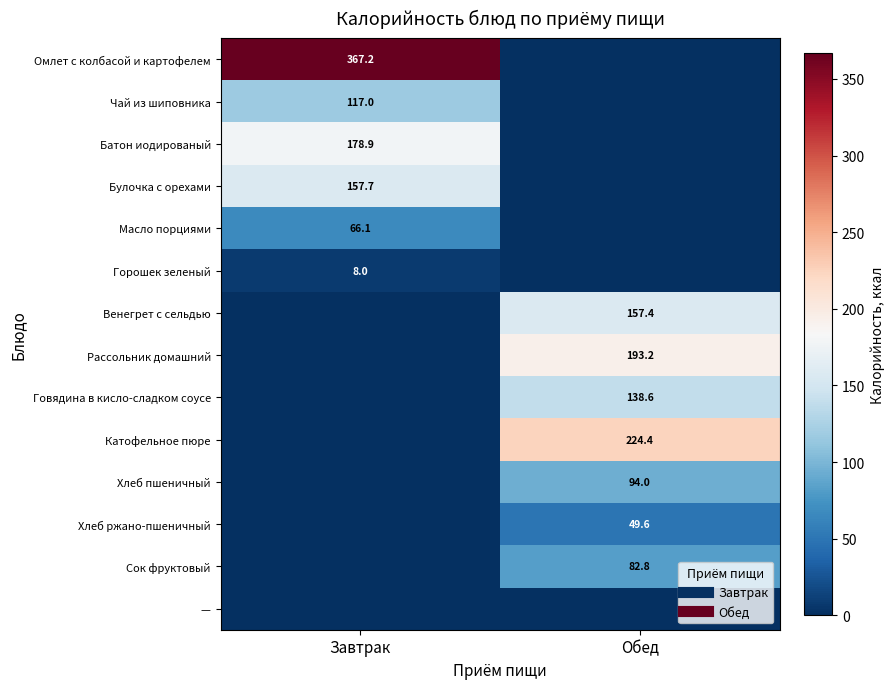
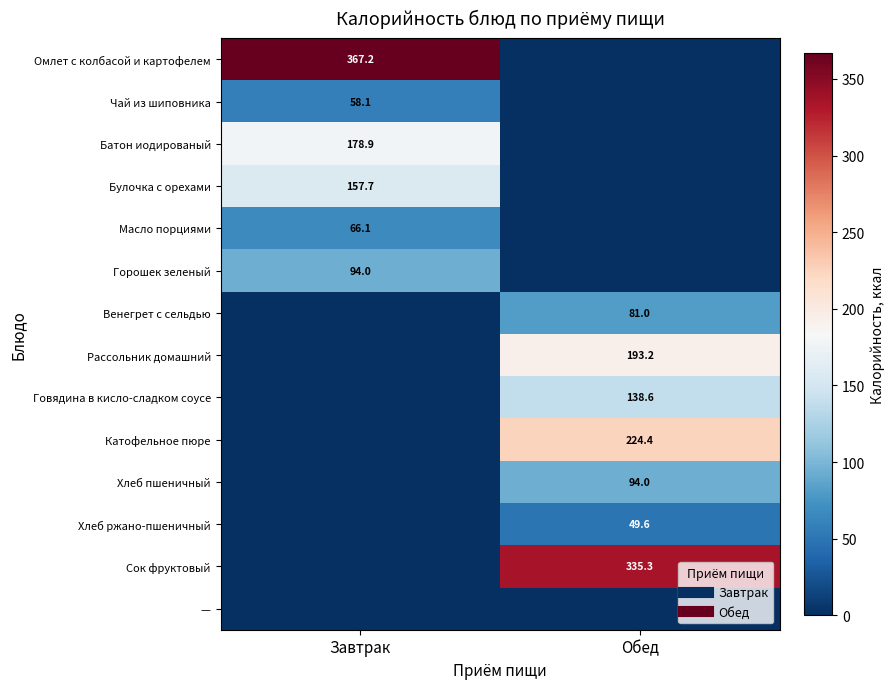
  {
    "Омлет с колбасой и картофелем": {
      "Завтрак": 367.2
    },
    "Чай из шиповника": {
-     "Завтрак": 117.0
+     "Завтрак": 58.1
    },
    "Батон иодированый": {
      "Завтрак": 178.9
    },
    "Булочка с орехами": {
      "Завтрак": 157.7
    },
    "Масло порциями": {
      "Завтрак": 66.1
    },
    "Горошек зеленый": {
-     "Завтрак": 8.0
+     "Завтрак": 94.0
    },
    "Венегрет с сельдью": {
-     "Обед": 157.4
+     "Обед": 81.0
    },
    "Рассольник домашний": {
      "Обед": 193.2
    },
    "Говядина в кисло-сладком соусе": {
      "Обед": 138.6
    },
    "Катофельное пюре": {
      "Обед": 224.4
    },
    "Хлеб пшеничный": {
      "Обед": 94.0
    },
    "Хлеб ржано-пшеничный": {
      "Обед": 49.6
    },
    "Сок фруктовый": {
-     "Обед": 82.8
+     "Обед": 335.3
    }
  }
